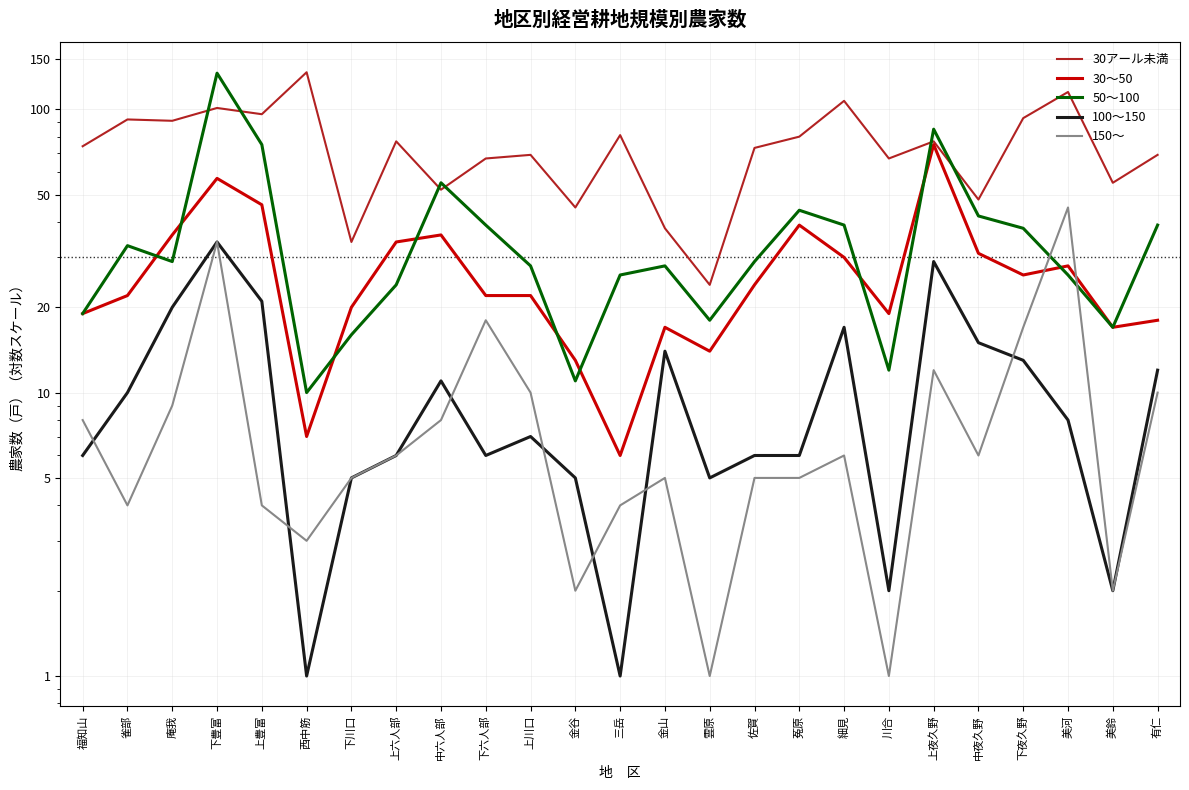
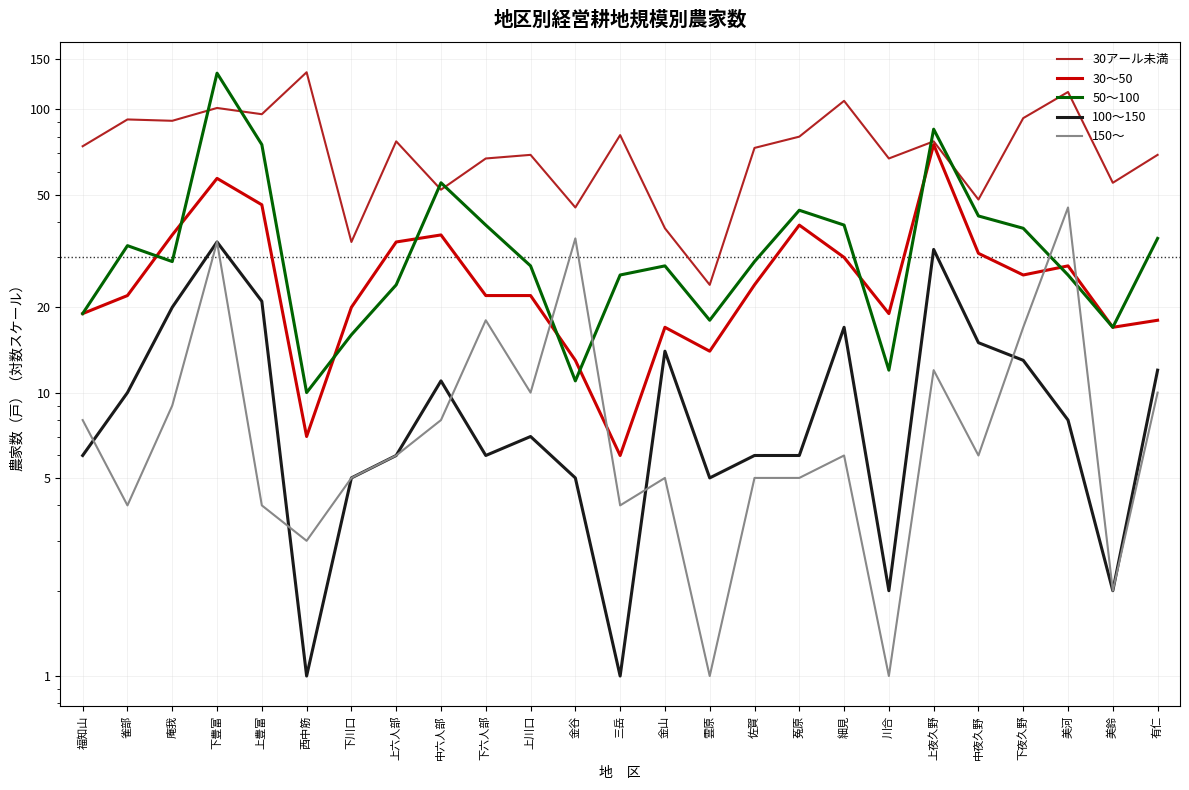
  {
    "50～100": {
      "雀部": 33,
      "庵我": 29,
      "下豊富": 130,
      "上豊富": 75,
      "西中筋": 10,
      "下川口": 16,
      "上六人部": 24,
      "中六人部": 55,
      "下六人部": 39,
      "上川口": 28,
      "金谷": 11,
      "三岳": 26,
      "金山": 28,
      "雲原": 18,
      "佐賀": 29,
      "菟原": 44,
      "細見": 39,
      "川合": 12,
      "上夜久野": 85,
      "中夜久野": 42,
      "下夜久野": 38,
      "美河": 26,
-     "有仁": 39
+     "有仁": 35
    },
    "100～150": {
      "福知山": 6,
      "雀部": 10,
      "庵我": 20,
      "上豊富": 21,
      "西中筋": 1,
      "中六人部": 11,
      "下六人部": 6,
      "上川口": 7,
      "金谷": 5,
      "三岳": 1,
      "金山": 14,
      "雲原": 5,
      "佐賀": 6,
      "菟原": 6,
      "細見": 17,
      "川合": 2,
-     "上夜久野": 29,
+     "上夜久野": 32,
      "中夜久野": 15,
      "下夜久野": 13,
      "美河": 8,
      "有仁": 12
    },
    "150～": {
      "福知山": 8,
      "雀部": 4,
      "庵我": 9,
      "上豊富": 4,
      "西中筋": 3,
      "中六人部": 8,
      "下六人部": 18,
      "上川口": 10,
-     "金谷": 2,
+     "金谷": 35,
      "三岳": 4,
      "金山": 5,
      "雲原": 1,
      "佐賀": 5,
      "菟原": 5,
      "細見": 6,
      "川合": 1,
      "上夜久野": 12,
      "中夜久野": 6,
      "下夜久野": 17,
      "美河": 45,
      "有仁": 10
    }
  }
